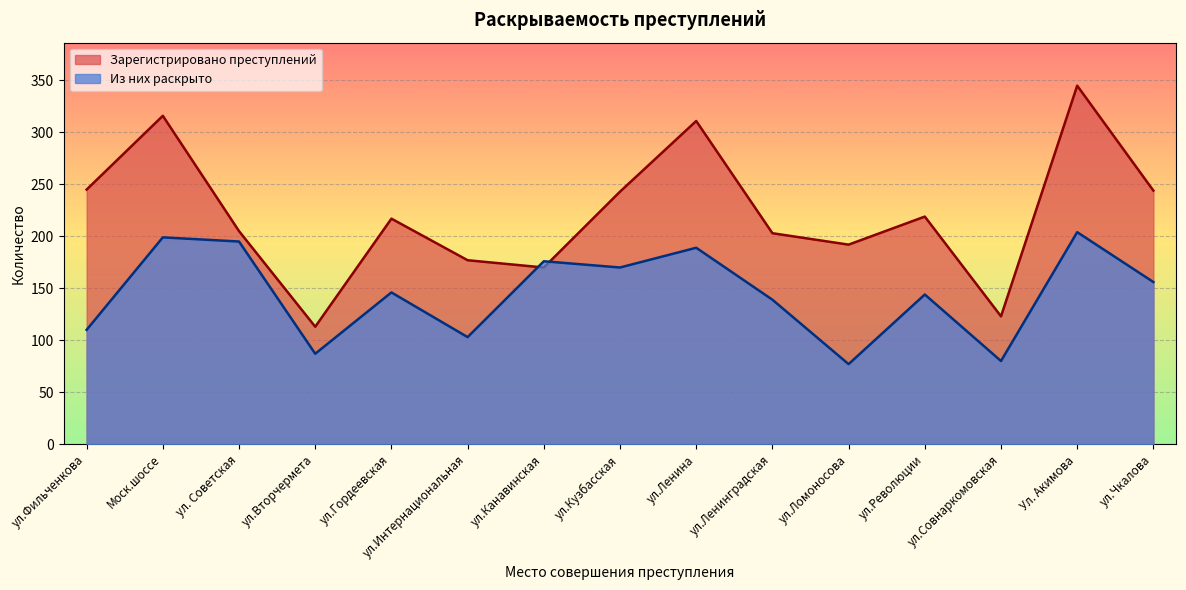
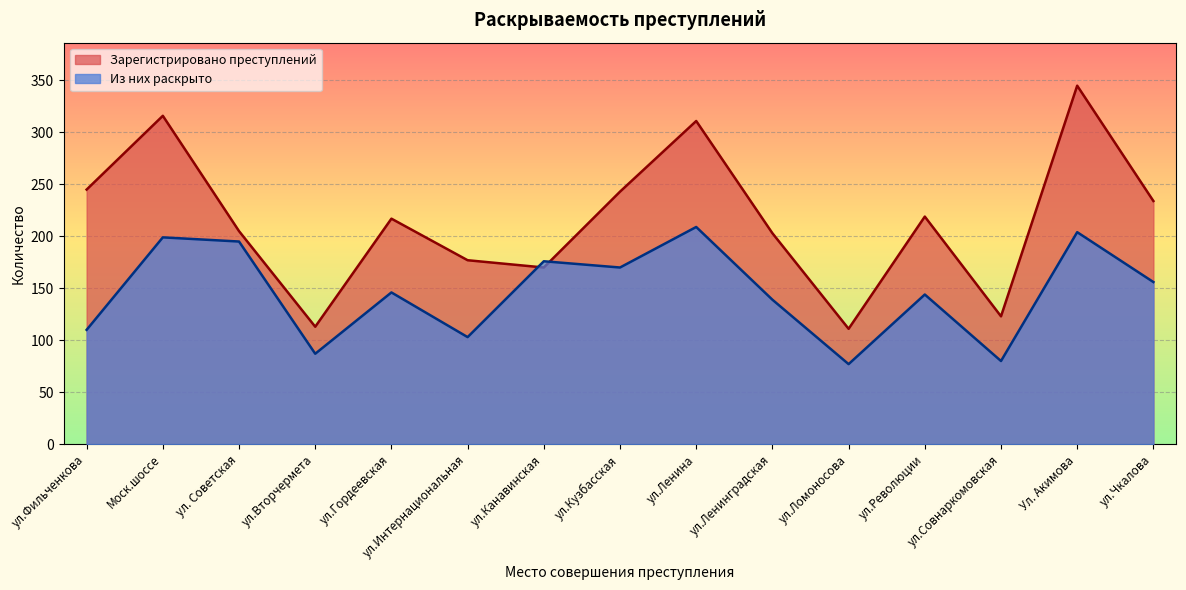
  {
    "Зарегистрировано преступлений": {
      "ул.Фильченкова": 245,
      "Моск.шоссе": 316,
      "ул. Советская": 205,
      "ул.Вторчермета": 113,
      "ул.Гордеевская": 217,
      "ул.Интернациональная": 177,
      "ул.Канавинская": 170,
      "ул.Кузбасская": 243,
      "ул.Ленина": 311,
      "ул.Ленинградская": 203,
-     "ул.Ломоносова": 192,
+     "ул.Ломоносова": 111,
      "ул.Революции": 219,
      "ул.Совнаркомовская": 123,
      "Ул. Акимова": 345,
-     "ул.Чкалова": 244
+     "ул.Чкалова": 234
    },
    "Из них раскрыто": {
      "ул.Фильченкова": 110,
      "Моск.шоссе": 199,
      "ул. Советская": 195,
      "ул.Вторчермета": 87,
      "ул.Гордеевская": 146,
      "ул.Интернациональная": 103,
      "ул.Канавинская": 176,
      "ул.Кузбасская": 170,
-     "ул.Ленина": 189,
+     "ул.Ленина": 209,
      "ул.Ленинградская": 139,
      "ул.Ломоносова": 77,
      "ул.Революции": 144,
      "ул.Совнаркомовская": 80,
      "Ул. Акимова": 204,
      "ул.Чкалова": 156
    }
  }
